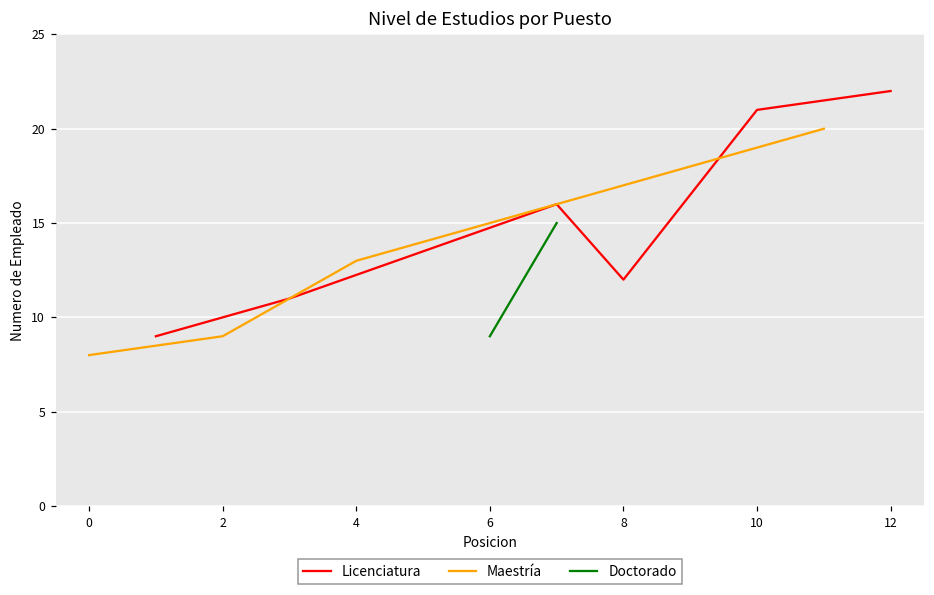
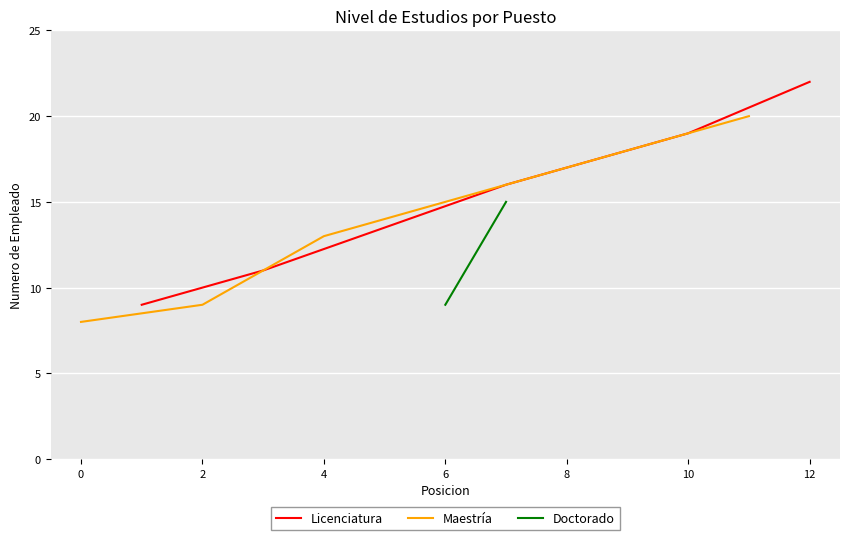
  {
    "Licenciatura": {
-     "8": 12,
-     "10": 21,
+     "8": 17,
+     "10": 19,
      "12": 22
    },
    "Maestría": {
      "0": 8,
      "2": 9,
      "4": 13
    },
    "Doctorado": {
      "6": 9
    }
  }
